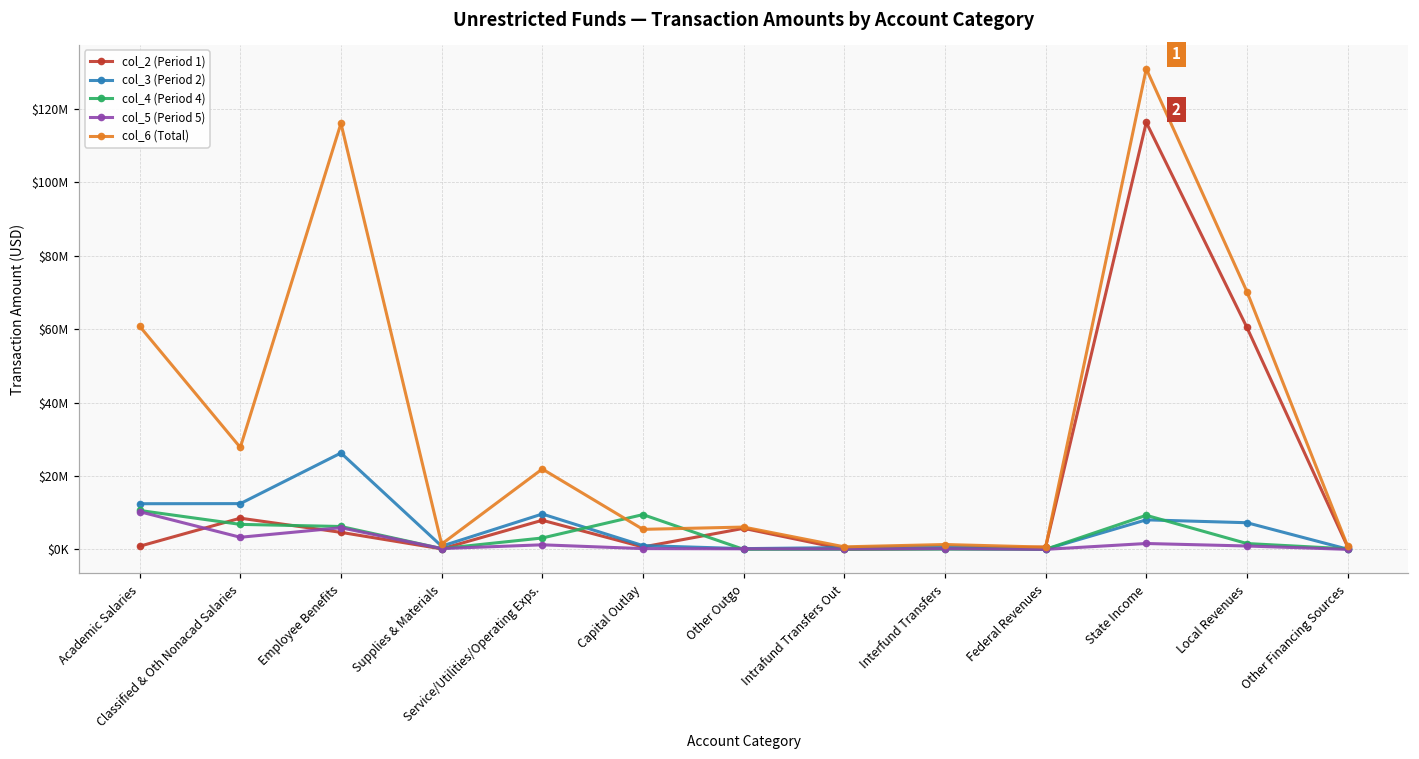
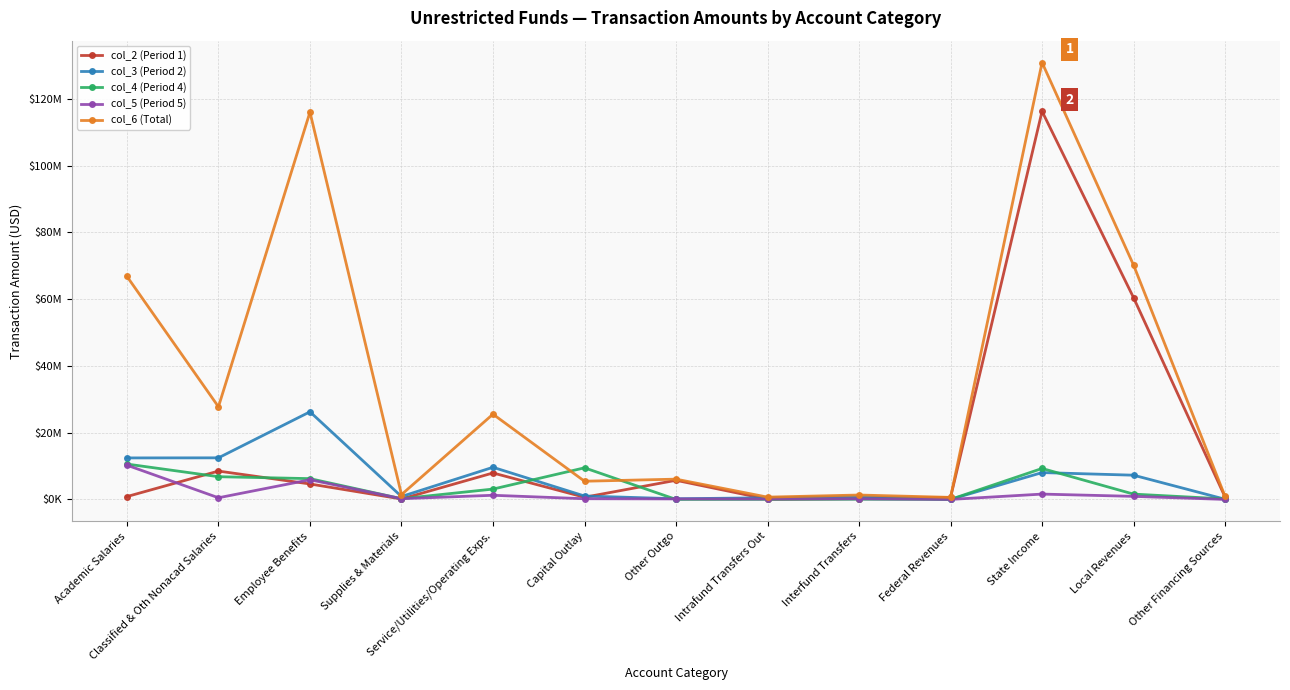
  {
    "col_2 (Period 1)": {
      "Academic Salaries": "$1000000",
      "Classified & Oth Nonacad Salaries": "$8000000",
      "Employee Benefits": "$5000000",
      "Service/Utilities/Operating Exps.": "$8000000",
      "Local Revenues": "$60000000"
    },
    "col_3 (Period 2)": {
      "Academic Salaries": "$12000000",
      "Classified & Oth Nonacad Salaries": "$12000000",
      "Employee Benefits": "$26000000",
      "Service/Utilities/Operating Exps.": "$10000000",
      "State Income": "$8000000",
      "Local Revenues": "$7000000"
    },
    "col_4 (Period 4)": {
      "Classified & Oth Nonacad Salaries": "$7000000",
      "Service/Utilities/Operating Exps.": "$3000000",
      "Capital Outlay": "$9000000",
      "State Income": "$9000000"
    },
    "col_5 (Period 5)": {
-     "Classified & Oth Nonacad Salaries": "$3000000",
+     "Classified & Oth Nonacad Salaries": "$0",
      "Service/Utilities/Operating Exps.": "$1000000",
      "State Income": "$2000000"
    },
    "col_6 (Total)": {
-     "Academic Salaries": "$61000000",
+     "Academic Salaries": "$67000000",
      "Classified & Oth Nonacad Salaries": "$28000000",
      "Employee Benefits": "$116000000",
-     "Service/Utilities/Operating Exps.": "$22000000",
+     "Service/Utilities/Operating Exps.": "$26000000",
      "Capital Outlay": "$5000000",
      "Local Revenues": "$70000000"
    }
  }
